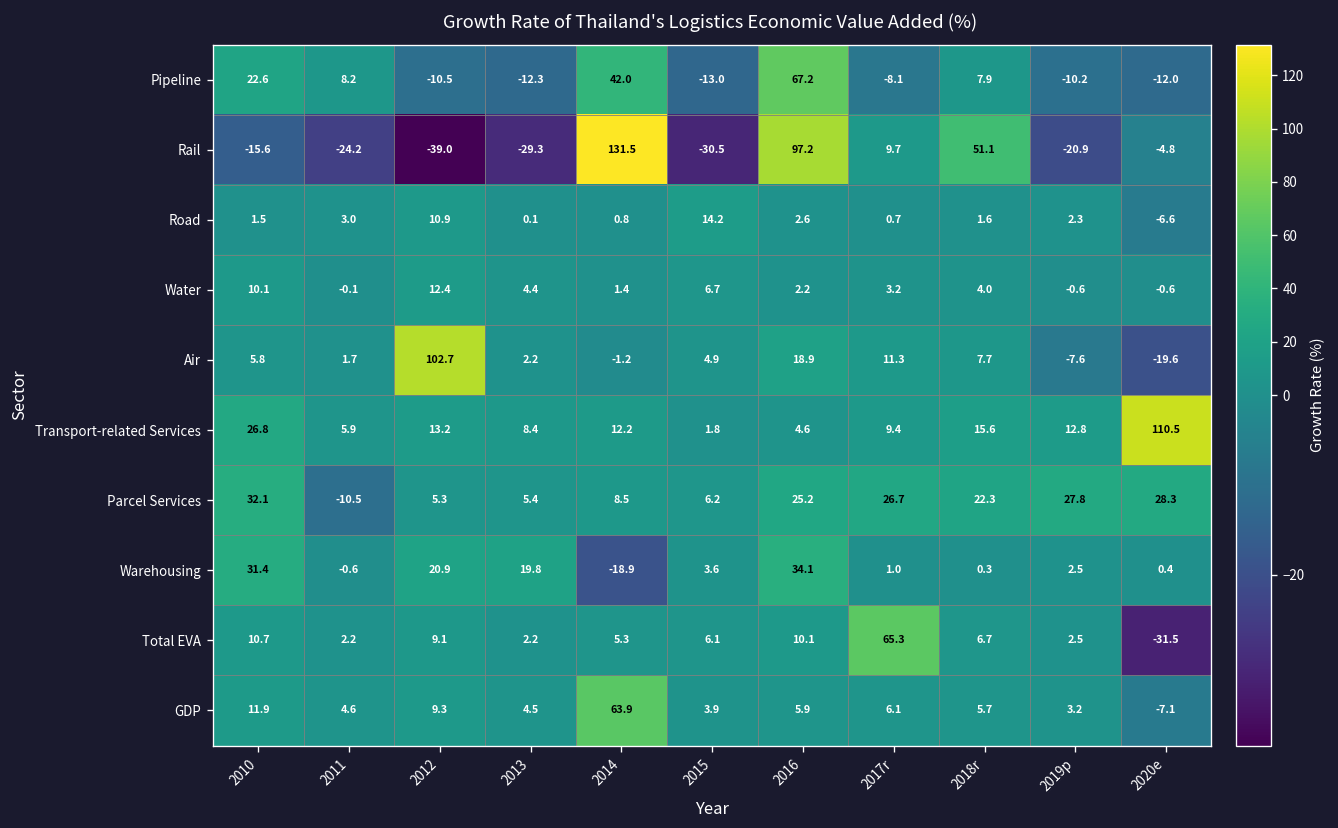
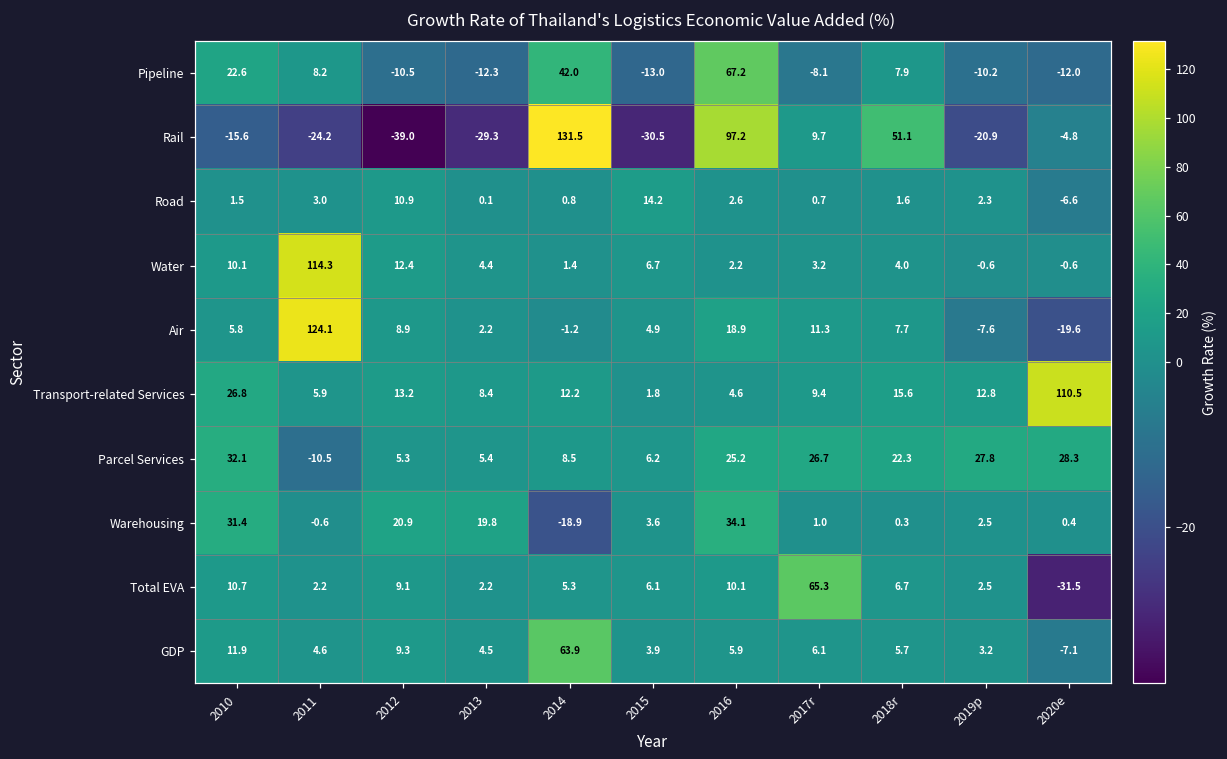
  {
    "Pipeline": {
      "2010": 22.6,
      "2011": 8.2,
      "2012": -10.5,
      "2013": -12.3,
      "2014": 42.0,
      "2015": -13.0,
      "2016": 67.2,
      "2017r": -8.1,
      "2018r": 7.9,
      "2019p": -10.2,
      "2020e": -12.0
    },
    "Rail": {
      "2010": -15.6,
      "2011": -24.2,
      "2012": -39.0,
      "2013": -29.3,
      "2014": 131.5,
      "2015": -30.5,
      "2016": 97.2,
      "2017r": 9.7,
      "2018r": 51.1,
      "2019p": -20.9,
      "2020e": -4.8
    },
    "Road": {
      "2010": 1.5,
      "2011": 3.0,
      "2012": 10.9,
      "2013": 0.1,
      "2014": 0.8,
      "2015": 14.2,
      "2016": 2.6,
      "2017r": 0.7,
      "2018r": 1.6,
      "2019p": 2.3,
      "2020e": -6.6
    },
    "Water": {
      "2010": 10.1,
-     "2011": -0.1,
+     "2011": 114.3,
      "2012": 12.4,
      "2013": 4.4,
      "2014": 1.4,
      "2015": 6.7,
      "2016": 2.2,
      "2017r": 3.2,
      "2018r": 4.0,
      "2019p": -0.6,
      "2020e": -0.6
    },
    "Air": {
      "2010": 5.8,
-     "2011": 1.7,
-     "2012": 102.7,
+     "2011": 124.1,
+     "2012": 8.9,
      "2013": 2.2,
      "2014": -1.2,
      "2015": 4.9,
      "2016": 18.9,
      "2017r": 11.3,
      "2018r": 7.7,
      "2019p": -7.6,
      "2020e": -19.6
    },
    "Transport-related Services": {
      "2010": 26.8,
      "2011": 5.9,
      "2012": 13.2,
      "2013": 8.4,
      "2014": 12.2,
      "2015": 1.8,
      "2016": 4.6,
      "2017r": 9.4,
      "2018r": 15.6,
      "2019p": 12.8,
      "2020e": 110.5
    },
    "Parcel Services": {
      "2010": 32.1,
      "2011": -10.5,
      "2012": 5.3,
      "2013": 5.4,
      "2014": 8.5,
      "2015": 6.2,
      "2016": 25.2,
      "2017r": 26.7,
      "2018r": 22.3,
      "2019p": 27.8,
      "2020e": 28.3
    },
    "Warehousing": {
      "2010": 31.4,
      "2011": -0.6,
      "2012": 20.9,
      "2013": 19.8,
      "2014": -18.9,
      "2015": 3.6,
      "2016": 34.1,
      "2017r": 1.0,
      "2018r": 0.3,
      "2019p": 2.5,
      "2020e": 0.4
    },
    "Total EVA": {
      "2010": 10.7,
      "2011": 2.2,
      "2012": 9.1,
      "2013": 2.2,
      "2014": 5.3,
      "2015": 6.1,
      "2016": 10.1,
      "2017r": 65.3,
      "2018r": 6.7,
      "2019p": 2.5,
      "2020e": -31.5
    },
    "GDP": {
      "2010": 11.9,
      "2011": 4.6,
      "2012": 9.3,
      "2013": 4.5,
      "2014": 63.9,
      "2015": 3.9,
      "2016": 5.9,
      "2017r": 6.1,
      "2018r": 5.7,
      "2019p": 3.2,
      "2020e": -7.1
    }
  }
